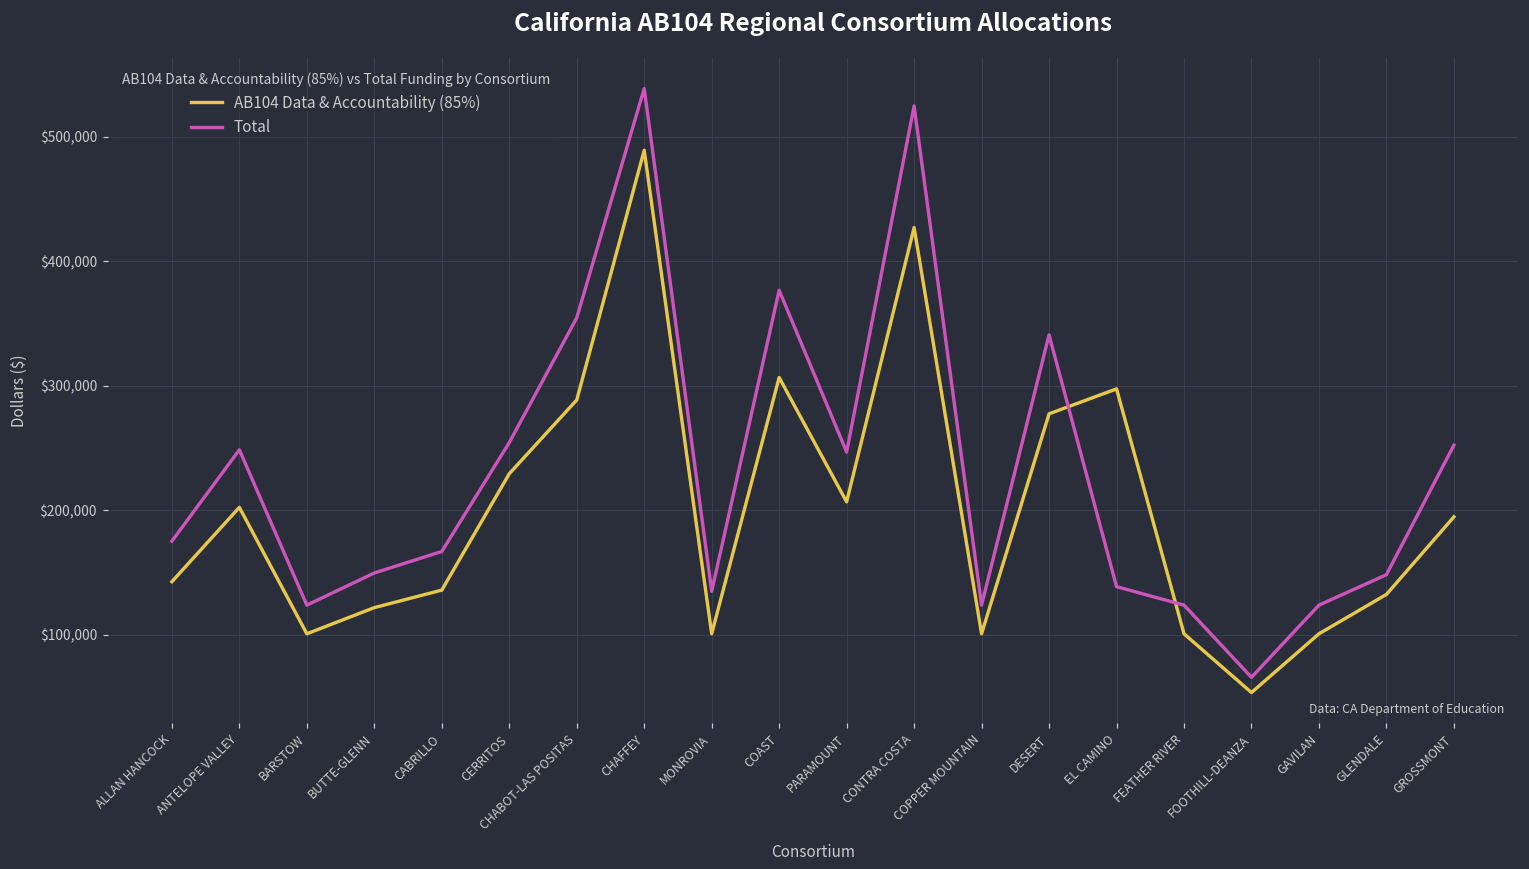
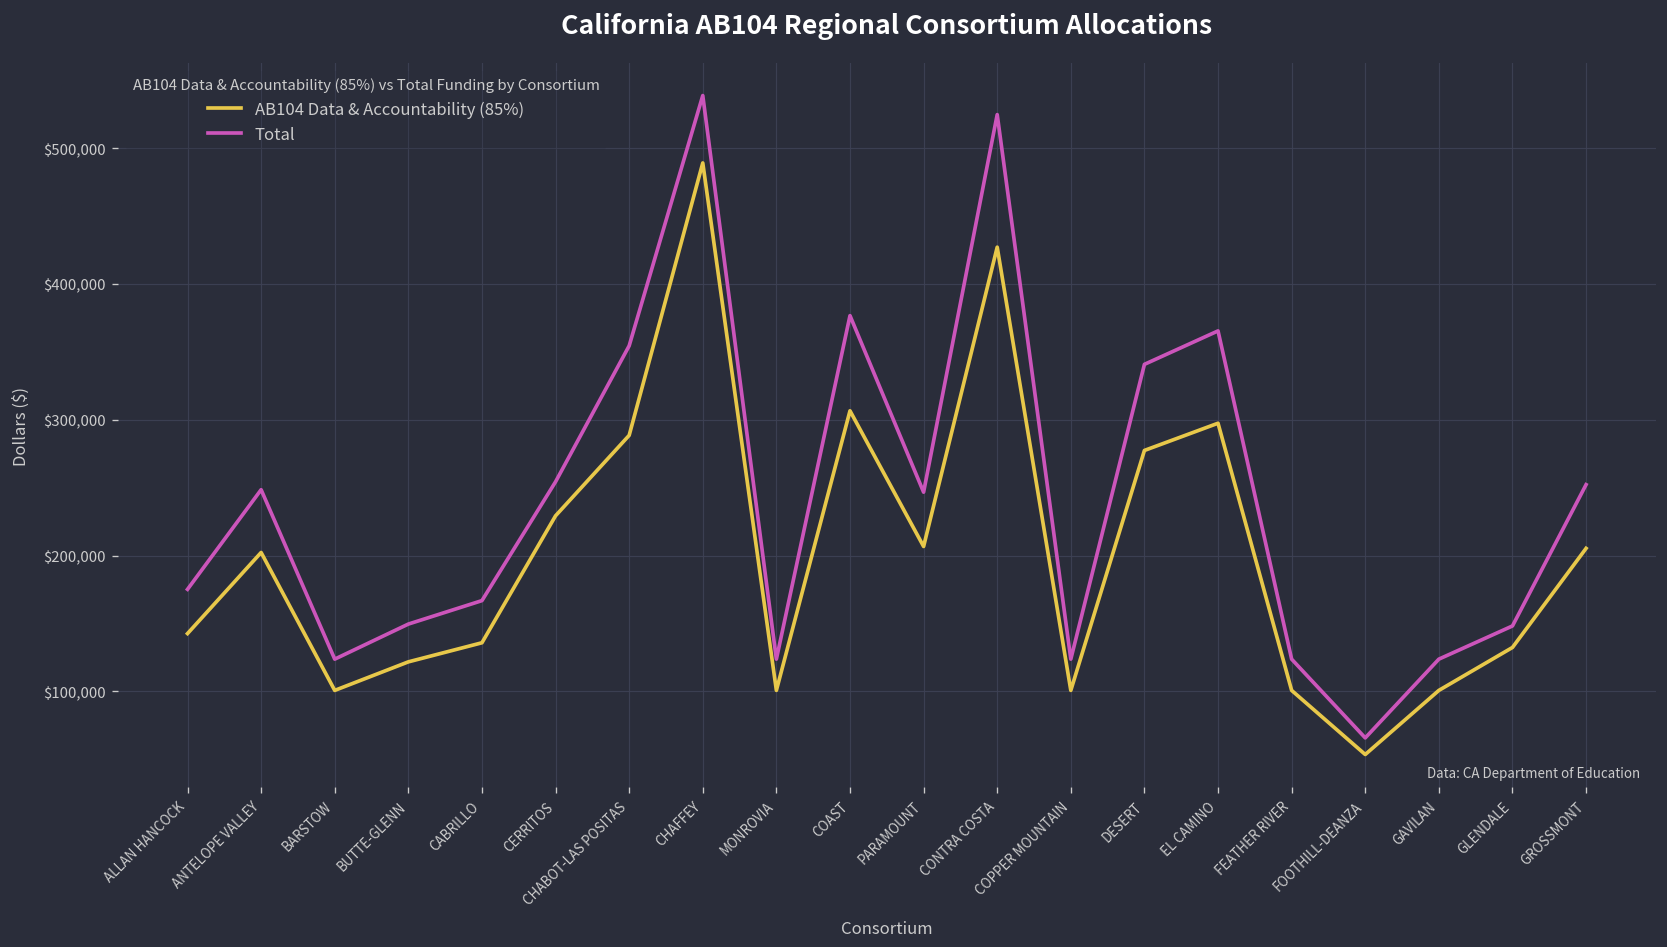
  {
    "AB104 Data & Accountability (85%)": {
      "ALLAN HANCOCK": "$143,000",
      "ANTELOPE VALLEY": "$202,000",
      "BARSTOW": "$101,000",
      "BUTTE-GLENN": "$122,000",
      "CABRILLO": "$136,000",
      "CERRITOS": "$229,000",
      "CHABOT-LAS POSITAS": "$289,000",
      "CHAFFEY": "$489,000",
      "MONROVIA": "$101,000",
      "COAST": "$307,000",
      "PARAMOUNT": "$207,000",
      "CONTRA COSTA": "$427,000",
      "COPPER MOUNTAIN": "$101,000",
      "DESERT": "$277,000",
      "EL CAMINO": "$297,000",
      "FEATHER RIVER": "$101,000",
      "FOOTHILL-DEANZA": "$53,000",
      "GAVILAN": "$101,000",
      "GLENDALE": "$132,000",
-     "GROSSMONT": "$195,000"
+     "GROSSMONT": "$205,000"
    },
    "Total": {
      "ALLAN HANCOCK": "$175,000",
      "ANTELOPE VALLEY": "$248,000",
      "BARSTOW": "$124,000",
      "BUTTE-GLENN": "$150,000",
      "CABRILLO": "$167,000",
      "CERRITOS": "$254,000",
      "CHABOT-LAS POSITAS": "$354,000",
      "CHAFFEY": "$539,000",
-     "MONROVIA": "$135,000",
+     "MONROVIA": "$124,000",
      "COAST": "$377,000",
      "PARAMOUNT": "$247,000",
      "CONTRA COSTA": "$525,000",
      "COPPER MOUNTAIN": "$124,000",
      "DESERT": "$341,000",
-     "EL CAMINO": "$139,000",
+     "EL CAMINO": "$365,000",
      "FEATHER RIVER": "$124,000",
      "FOOTHILL-DEANZA": "$66,000",
      "GAVILAN": "$124,000",
      "GLENDALE": "$148,000",
      "GROSSMONT": "$252,000"
    }
  }
